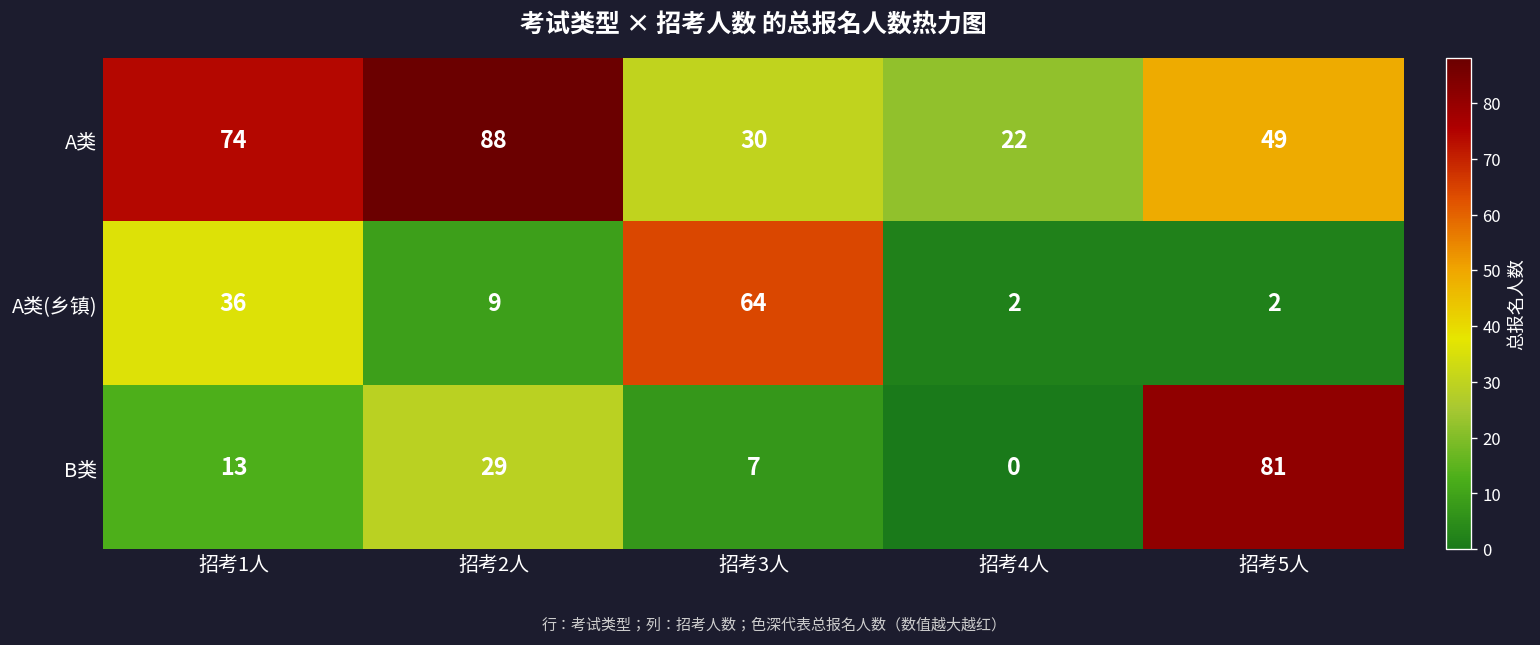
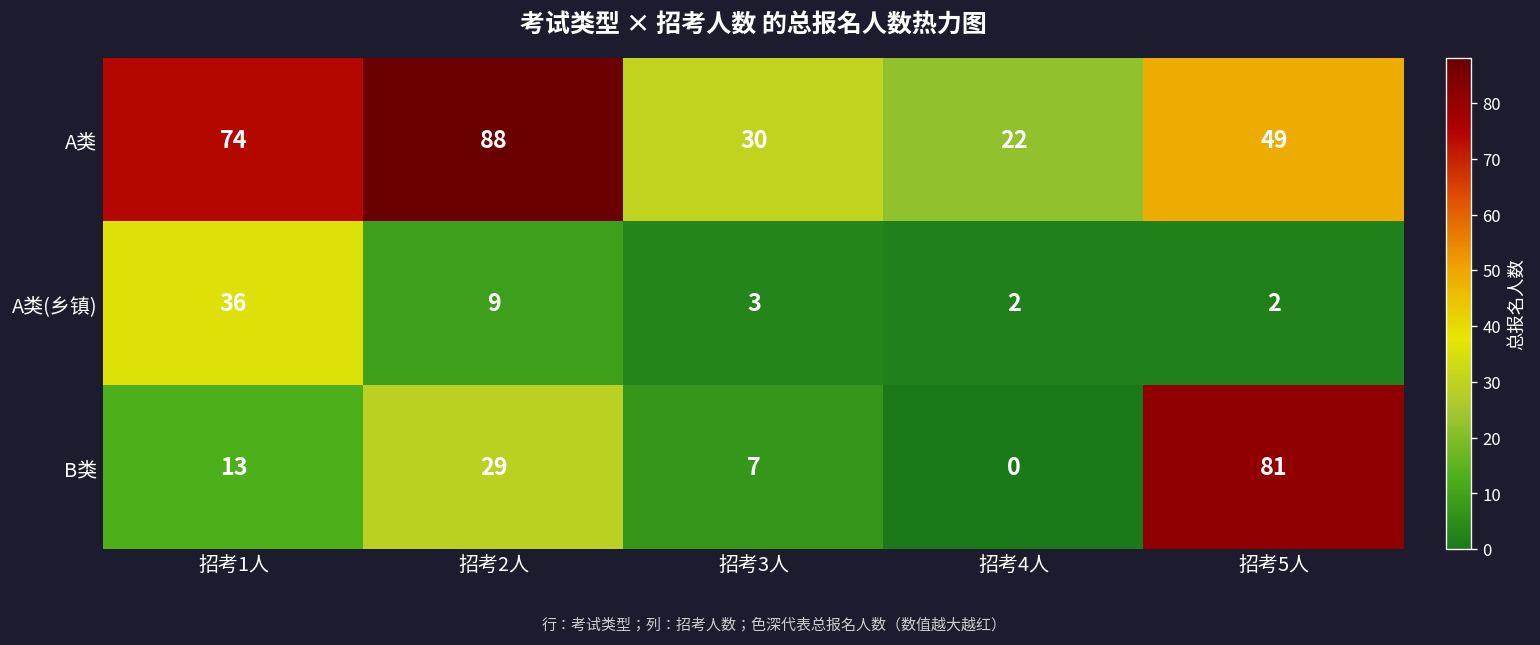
  {
    "A类": {
      "招考1人": 74,
      "招考2人": 88,
      "招考3人": 30,
      "招考4人": 22,
      "招考5人": 49
    },
    "A类(乡镇)": {
      "招考1人": 36,
      "招考2人": 9,
-     "招考3人": 64,
+     "招考3人": 3,
      "招考4人": 2,
      "招考5人": 2
    },
    "B类": {
      "招考1人": 13,
      "招考2人": 29,
      "招考3人": 7,
      "招考4人": 0,
      "招考5人": 81
    }
  }
